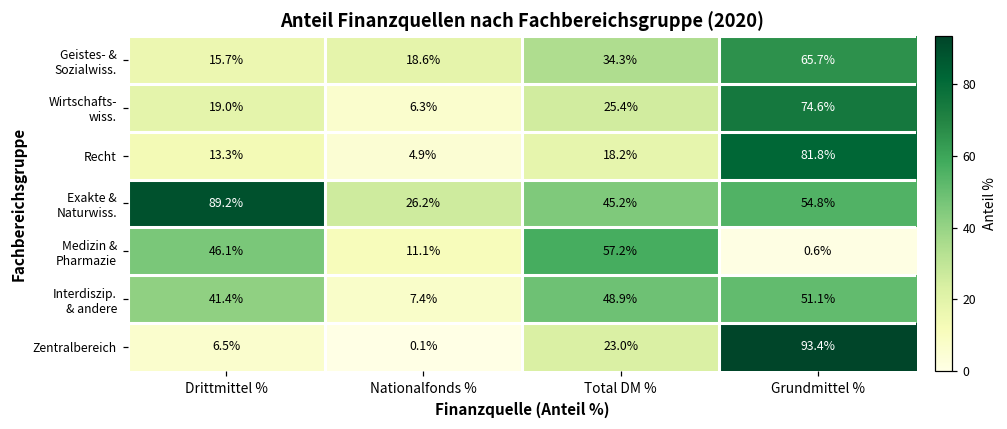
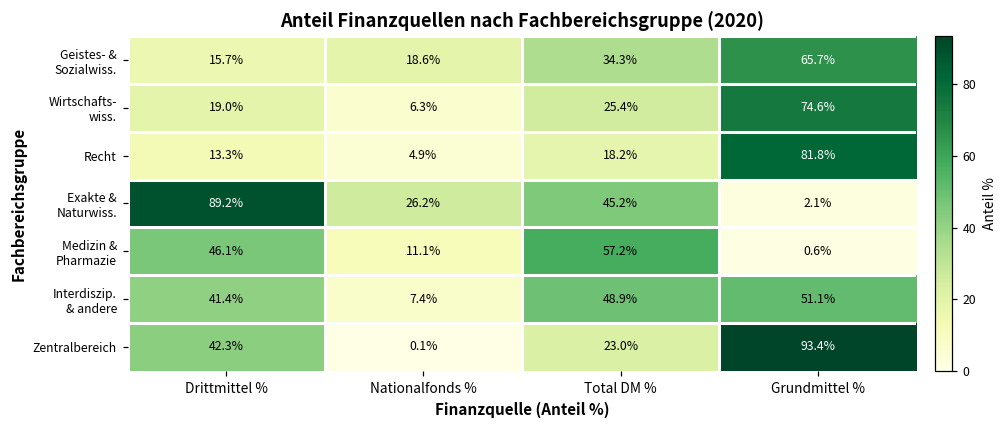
  {
    "Geistes- & Sozialwiss.": {
      "Drittmittel %": "15.7%",
      "Nationalfonds %": "18.6%",
      "Total DM %": "34.3%",
      "Grundmittel %": "65.7%"
    },
    "Wirtschafts- wiss.": {
      "Drittmittel %": "19.0%",
      "Nationalfonds %": "6.3%",
      "Total DM %": "25.4%",
      "Grundmittel %": "74.6%"
    },
    "Recht": {
      "Drittmittel %": "13.3%",
      "Nationalfonds %": "4.9%",
      "Total DM %": "18.2%",
      "Grundmittel %": "81.8%"
    },
    "Exakte & Naturwiss.": {
      "Drittmittel %": "89.2%",
      "Nationalfonds %": "26.2%",
      "Total DM %": "45.2%",
-     "Grundmittel %": "54.8%"
+     "Grundmittel %": "2.1%"
    },
    "Medizin & Pharmazie": {
      "Drittmittel %": "46.1%",
      "Nationalfonds %": "11.1%",
      "Total DM %": "57.2%",
      "Grundmittel %": "0.6%"
    },
    "Interdiszip. & andere": {
      "Drittmittel %": "41.4%",
      "Nationalfonds %": "7.4%",
      "Total DM %": "48.9%",
      "Grundmittel %": "51.1%"
    },
    "Zentralbereich": {
-     "Drittmittel %": "6.5%",
+     "Drittmittel %": "42.3%",
      "Nationalfonds %": "0.1%",
      "Total DM %": "23.0%",
      "Grundmittel %": "93.4%"
    }
  }
